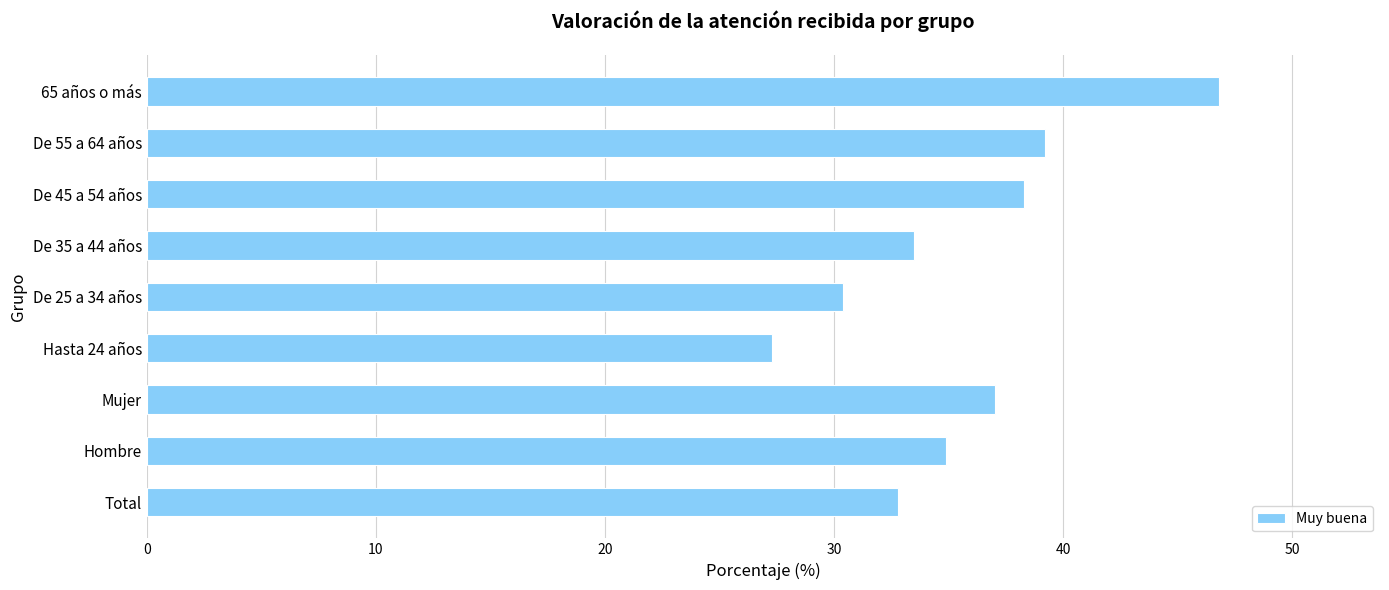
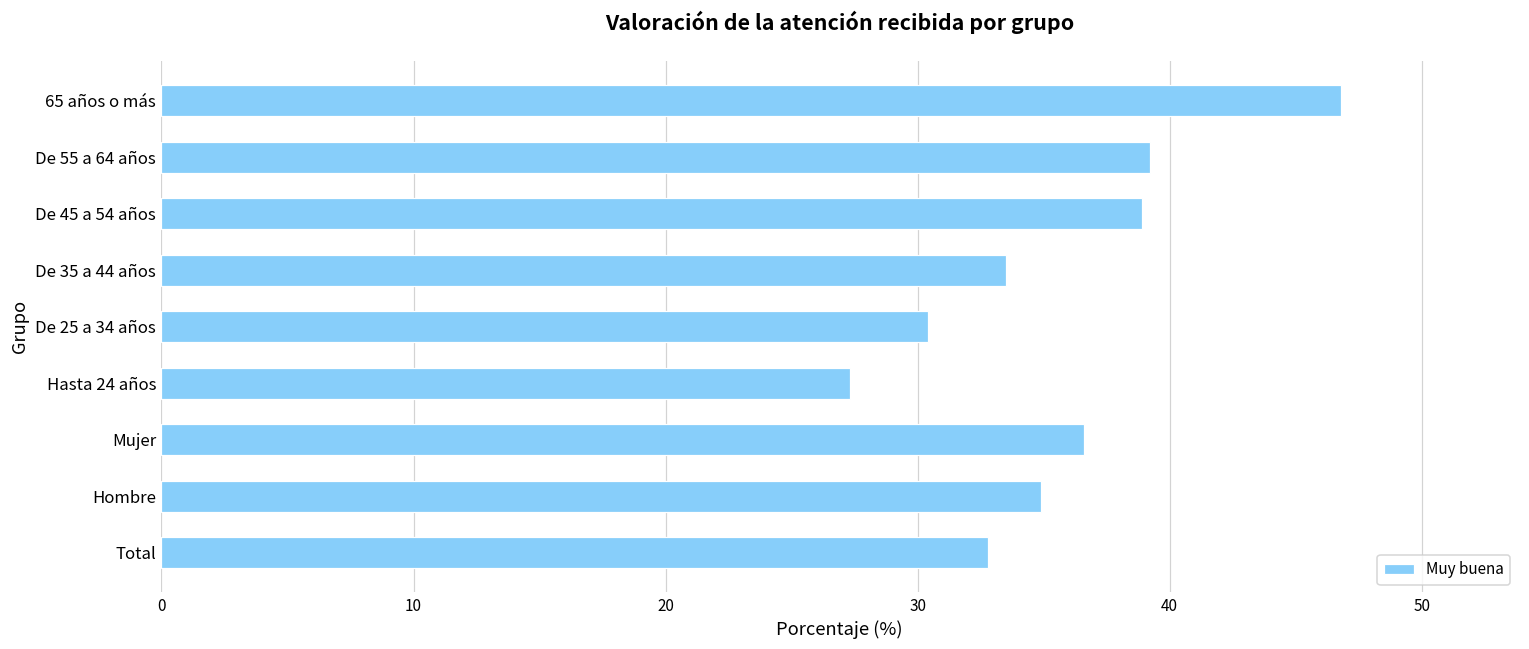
  {
    "65 años o más": 46.8,
    "De 55 a 64 años": 39.2,
-   "De 45 a 54 años": 38.3,
+   "De 45 a 54 años": 38.9,
    "De 35 a 44 años": 33.5,
    "De 25 a 34 años": 30.4,
    "Hasta 24 años": 27.3,
-   "Mujer": 37.0,
+   "Mujer": 36.6,
    "Hombre": 34.9,
    "Total": 32.8
  }
